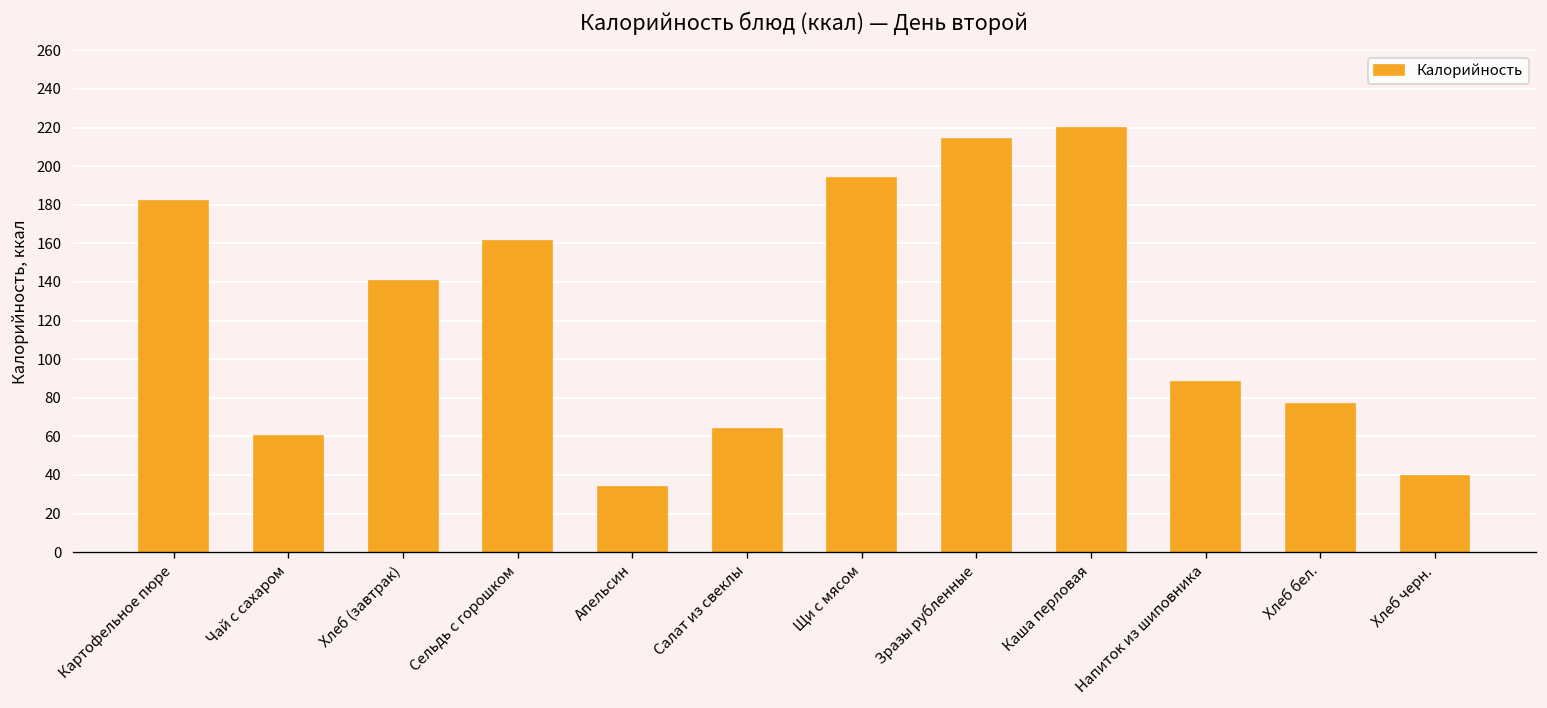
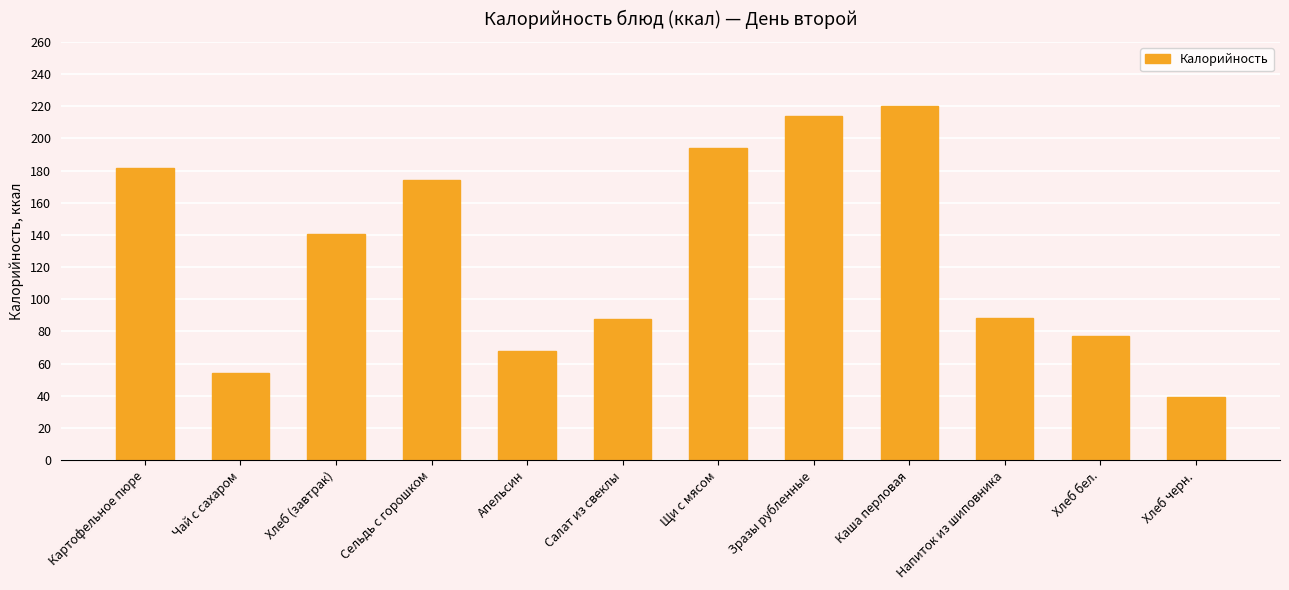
  {
    "Картофельное пюре": 182,
-   "Чай с сахаром": 60,
+   "Чай с сахаром": 54,
    "Хлеб (завтрак)": 141,
-   "Сельдь с горошком": 161,
-   "Апельсин": 34,
-   "Салат из свеклы": 64,
+   "Сельдь с горошком": 174,
+   "Апельсин": 68,
+   "Салат из свеклы": 88,
    "Щи с мясом": 194,
    "Зразы рубленные": 214,
    "Каша перловая": 220,
    "Напиток из шиповника": 88,
    "Хлеб бел.": 77,
    "Хлеб черн.": 40
  }
